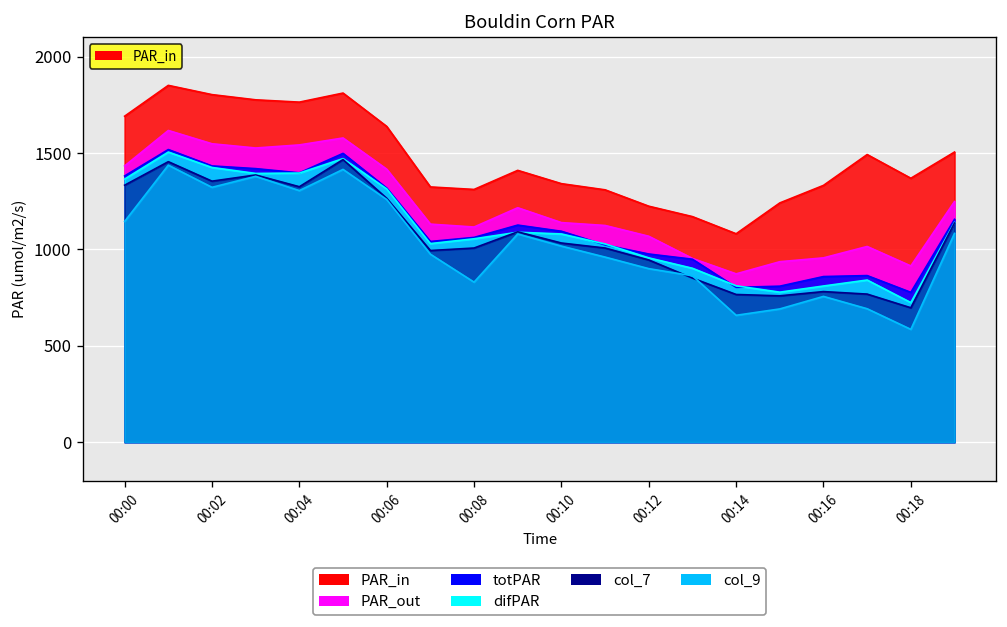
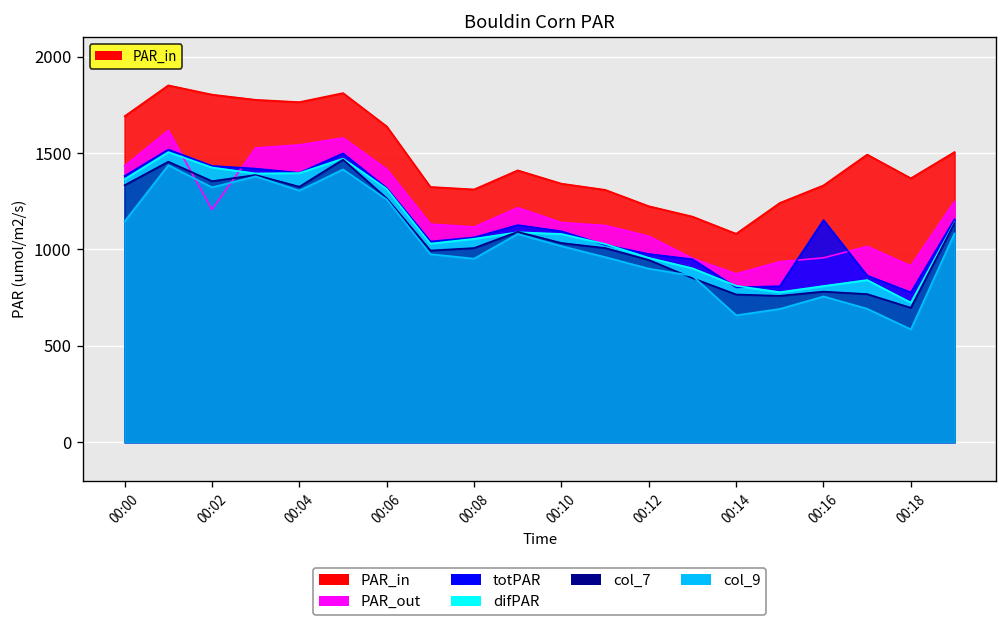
  {
    "PAR_in": {
      "00:00": 1690,
      "00:02": 1800,
      "00:04": 1760,
      "00:06": 1640,
      "00:08": 1310,
      "00:10": 1340,
      "00:12": 1220,
      "00:14": 1080,
      "00:16": 1330,
      "00:18": 1370
    },
    "PAR_out": {
      "00:00": 1430,
-     "00:02": 1550,
+     "00:02": 1210,
      "00:04": 1540,
      "00:06": 1420,
      "00:08": 1120,
      "00:10": 1140,
      "00:12": 1070,
      "00:14": 870,
      "00:16": 960,
      "00:18": 910
    },
    "totPAR": {
      "00:00": 1380,
      "00:12": 980,
-     "00:16": 860,
+     "00:16": 1150,
      "00:18": 780
    },
    "difPAR": {
      "00:00": 1370,
      "00:16": 810,
      "00:18": 720
    },
    "col_7": {
      "00:00": 1330,
      "00:02": 1350,
      "00:04": 1330,
      "00:08": 1010,
      "00:10": 1030,
      "00:14": 770,
      "00:16": 780,
      "00:18": 700
    },
    "col_9": {
      "00:00": 1150,
      "00:02": 1320,
      "00:04": 1310,
-     "00:08": 830,
+     "00:08": 950,
      "00:10": 1020,
      "00:12": 900,
      "00:14": 660,
      "00:16": 760,
      "00:18": 590
    }
  }
